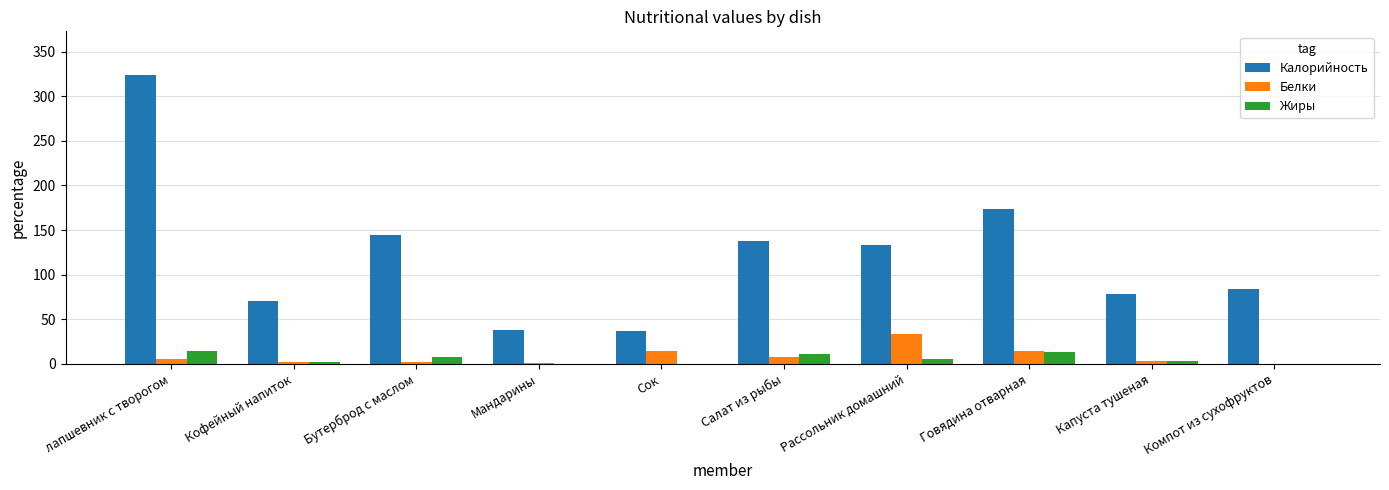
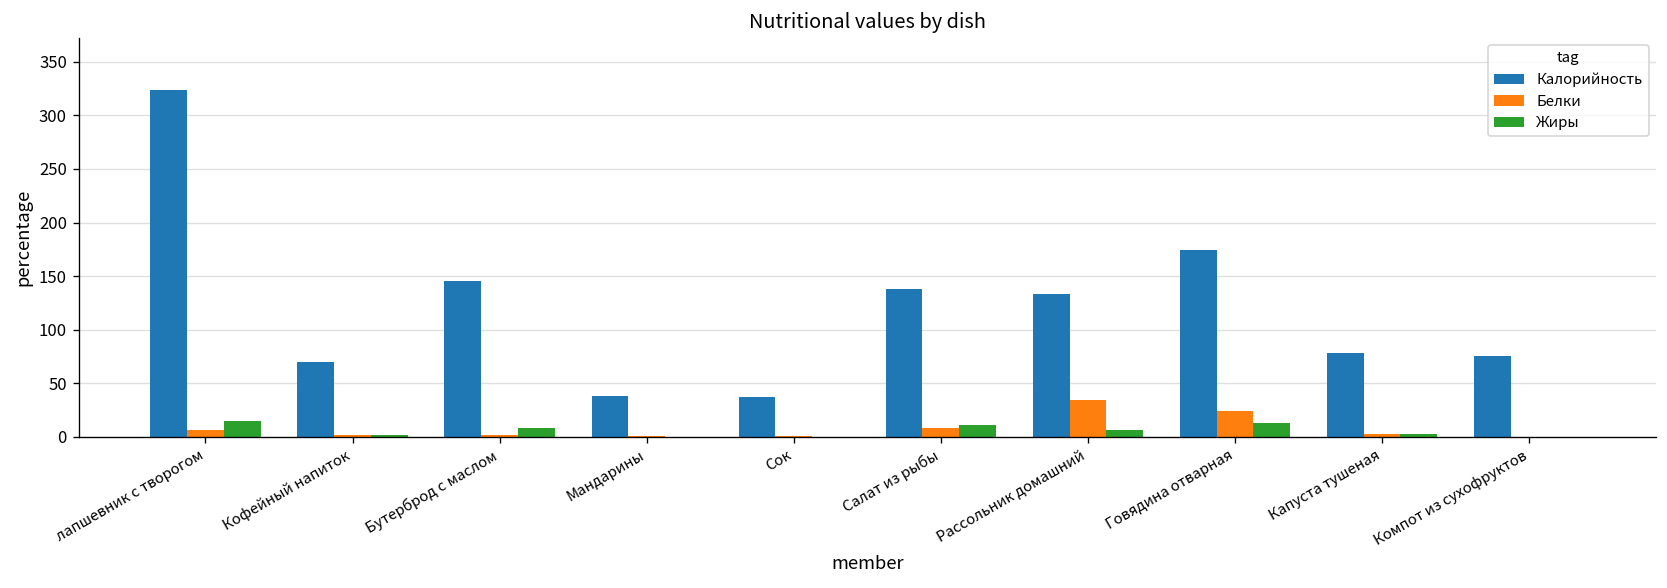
  {
    "Калорийность": {
      "лапшевник с творогом": 320,
      "Кофейный напиток": 70,
      "Бутерброд с маслом": 150,
      "Мандарины": 40,
      "Сок": 40,
      "Салат из рыбы": 140,
      "Рассольник домашний": 130,
      "Говядина отварная": 170,
      "Капуста тушеная": 80,
-     "Компот из сухофруктов": 84
+     "Компот из сухофруктов": 75
    },
    "Белки": {
      "лапшевник с творогом": 10,
-     "Сок": 20,
+     "Сок": 0,
      "Салат из рыбы": 10,
      "Рассольник домашний": 30,
-     "Говядина отварная": 15,
+     "Говядина отварная": 24,
      "Капуста тушеная": 0,
      "Компот из сухофруктов": 0
    },
    "Жиры": {
      "лапшевник с творогом": 20,
      "Бутерброд с маслом": 10,
      "Мандарины": 0,
      "Сок": 0,
      "Салат из рыбы": 10,
      "Рассольник домашний": 10,
      "Говядина отварная": 10,
      "Капуста тушеная": 0,
      "Компот из сухофруктов": 0
    }
  }
